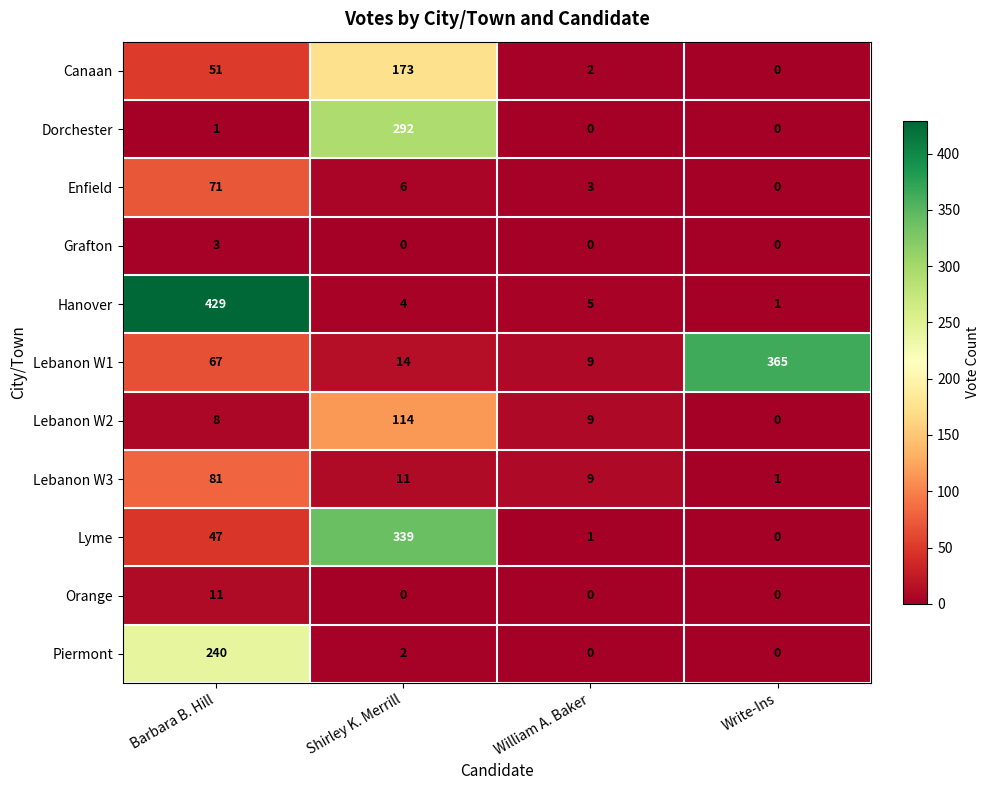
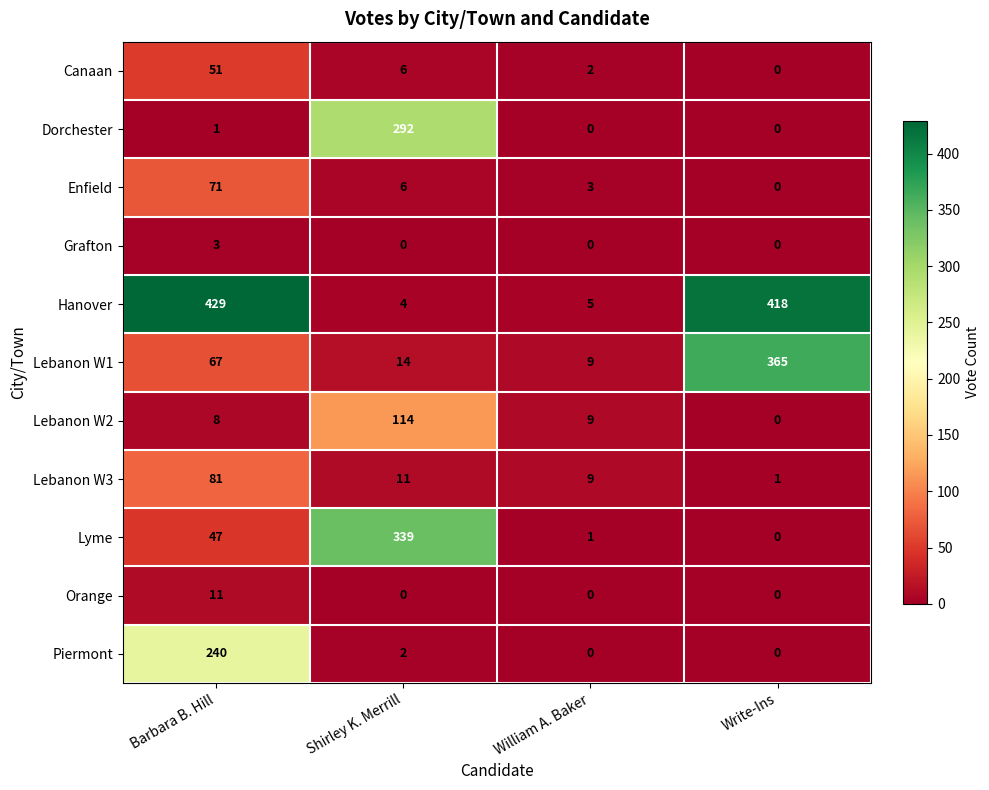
  {
    "Canaan": {
      "Barbara B. Hill": 51,
-     "Shirley K. Merrill": 173,
+     "Shirley K. Merrill": 6,
      "William A. Baker": 2,
      "Write-Ins": 0
    },
    "Dorchester": {
      "Barbara B. Hill": 1,
      "Shirley K. Merrill": 292,
      "William A. Baker": 0,
      "Write-Ins": 0
    },
    "Enfield": {
      "Barbara B. Hill": 71,
      "Shirley K. Merrill": 6,
      "William A. Baker": 3,
      "Write-Ins": 0
    },
    "Grafton": {
      "Barbara B. Hill": 3,
      "Shirley K. Merrill": 0,
      "William A. Baker": 0,
      "Write-Ins": 0
    },
    "Hanover": {
      "Barbara B. Hill": 429,
      "Shirley K. Merrill": 4,
      "William A. Baker": 5,
-     "Write-Ins": 1
+     "Write-Ins": 418
    },
    "Lebanon W1": {
      "Barbara B. Hill": 67,
      "Shirley K. Merrill": 14,
      "William A. Baker": 9,
      "Write-Ins": 365
    },
    "Lebanon W2": {
      "Barbara B. Hill": 8,
      "Shirley K. Merrill": 114,
      "William A. Baker": 9,
      "Write-Ins": 0
    },
    "Lebanon W3": {
      "Barbara B. Hill": 81,
      "Shirley K. Merrill": 11,
      "William A. Baker": 9,
      "Write-Ins": 1
    },
    "Lyme": {
      "Barbara B. Hill": 47,
      "Shirley K. Merrill": 339,
      "William A. Baker": 1,
      "Write-Ins": 0
    },
    "Orange": {
      "Barbara B. Hill": 11,
      "Shirley K. Merrill": 0,
      "William A. Baker": 0,
      "Write-Ins": 0
    },
    "Piermont": {
      "Barbara B. Hill": 240,
      "Shirley K. Merrill": 2,
      "William A. Baker": 0,
      "Write-Ins": 0
    }
  }
